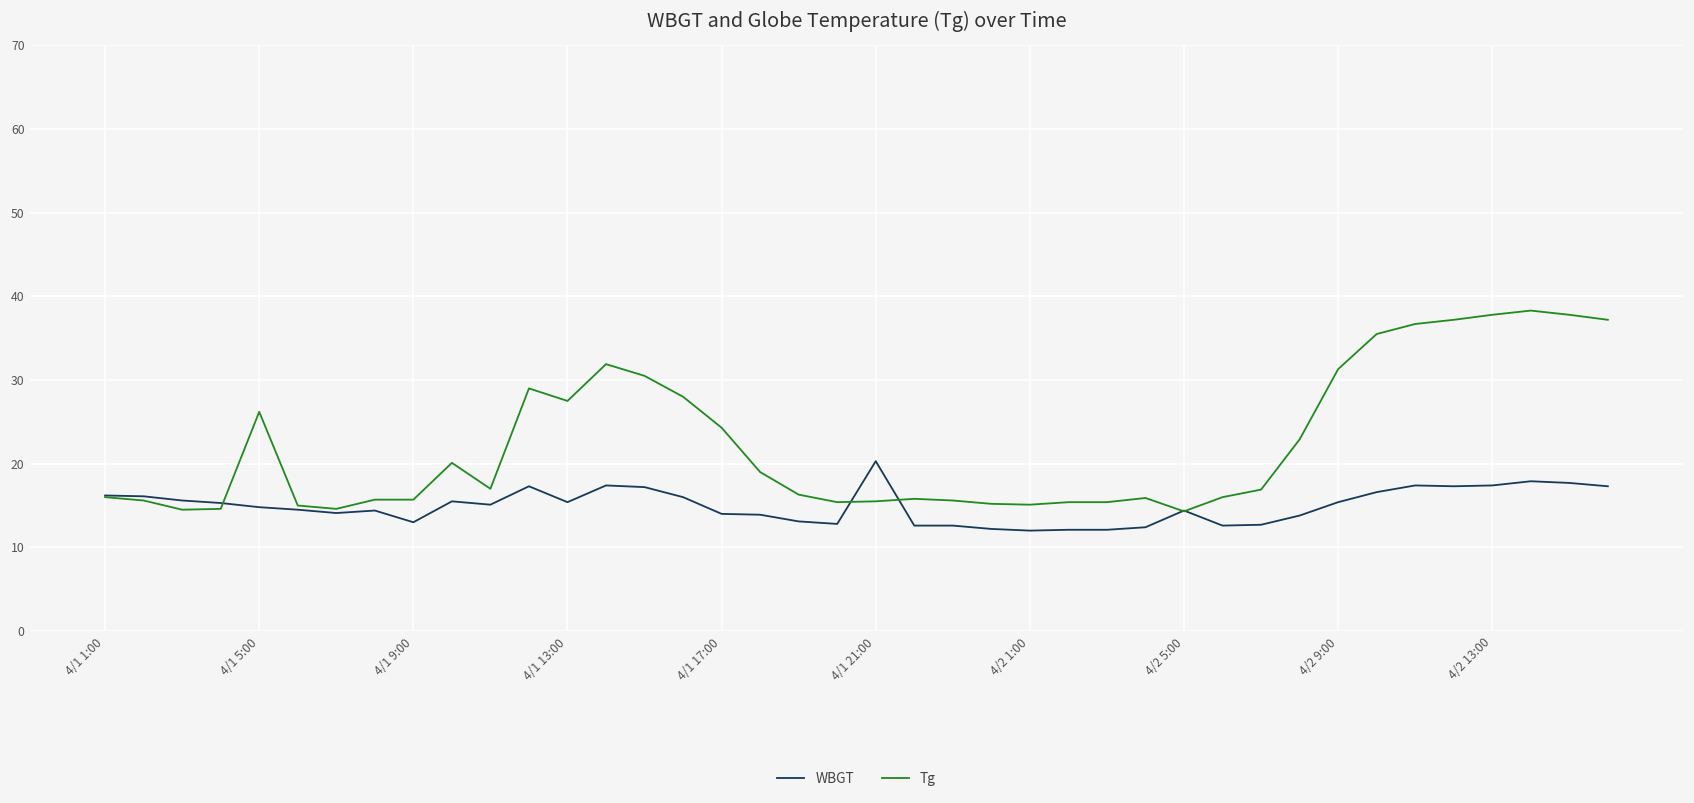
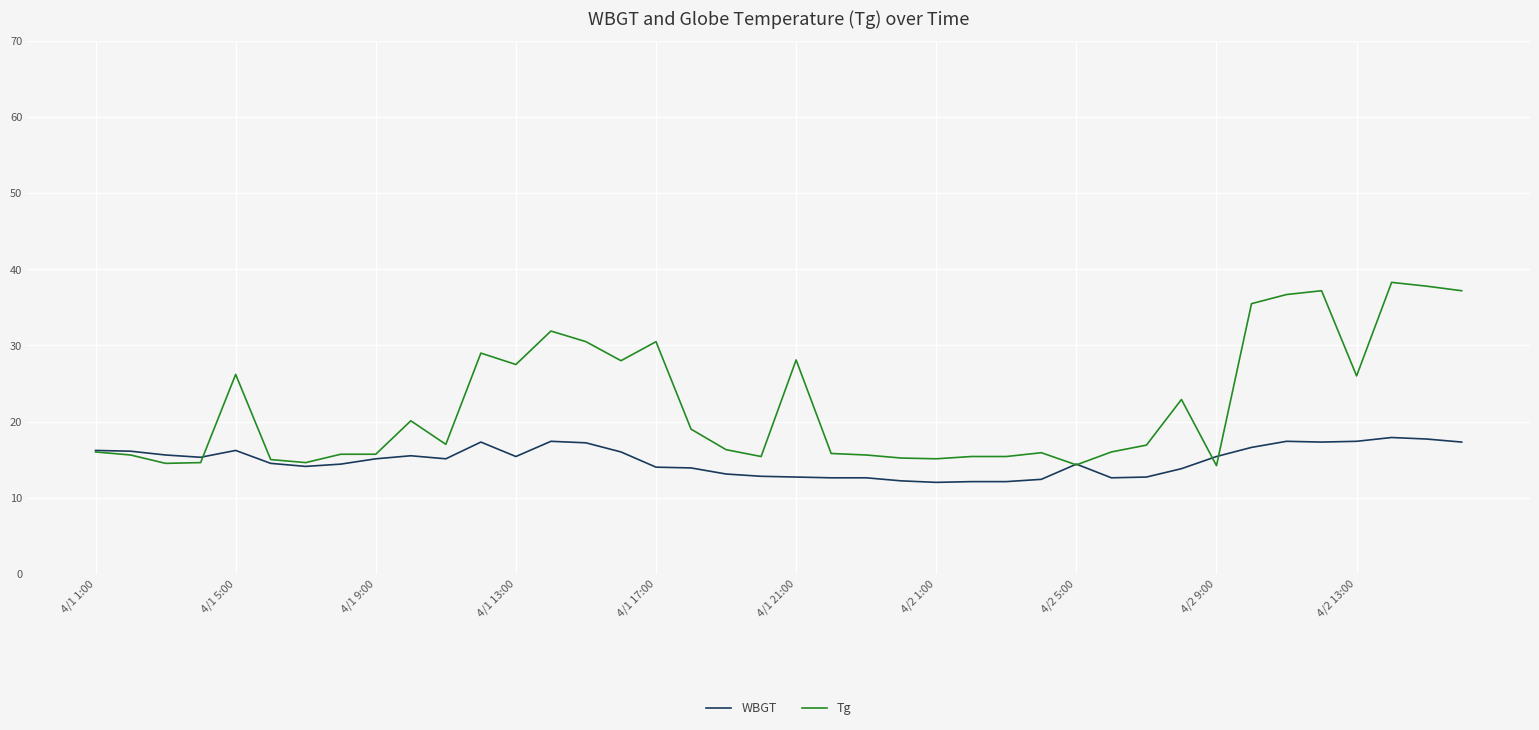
  {
    "WBGT": {
-     "4/1 5:00": 15,
-     "4/1 9:00": 13,
+     "4/1 5:00": 16,
+     "4/1 9:00": 15,
      "4/1 13:00": 15,
      "4/1 17:00": 14,
-     "4/1 21:00": 20,
+     "4/1 21:00": 13,
      "4/2 1:00": 12,
      "4/2 9:00": 15,
      "4/2 13:00": 17
    },
    "Tg": {
      "4/1 5:00": 26,
      "4/1 9:00": 16,
      "4/1 13:00": 28,
-     "4/1 17:00": 24,
-     "4/1 21:00": 16,
+     "4/1 17:00": 31,
+     "4/1 21:00": 28,
      "4/2 1:00": 15,
-     "4/2 9:00": 31,
-     "4/2 13:00": 38
+     "4/2 9:00": 14,
+     "4/2 13:00": 26
    }
  }
